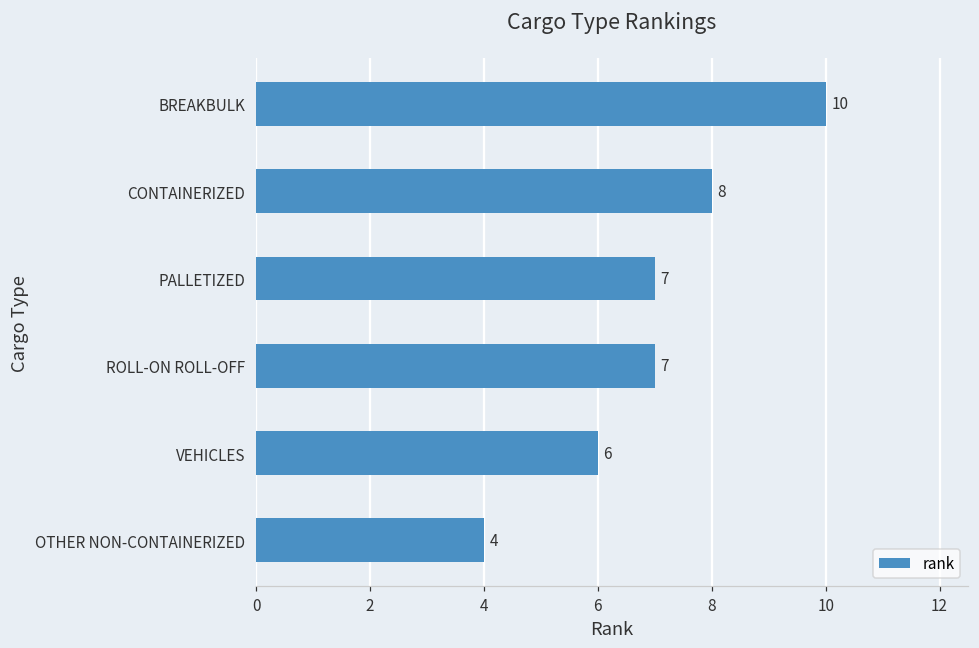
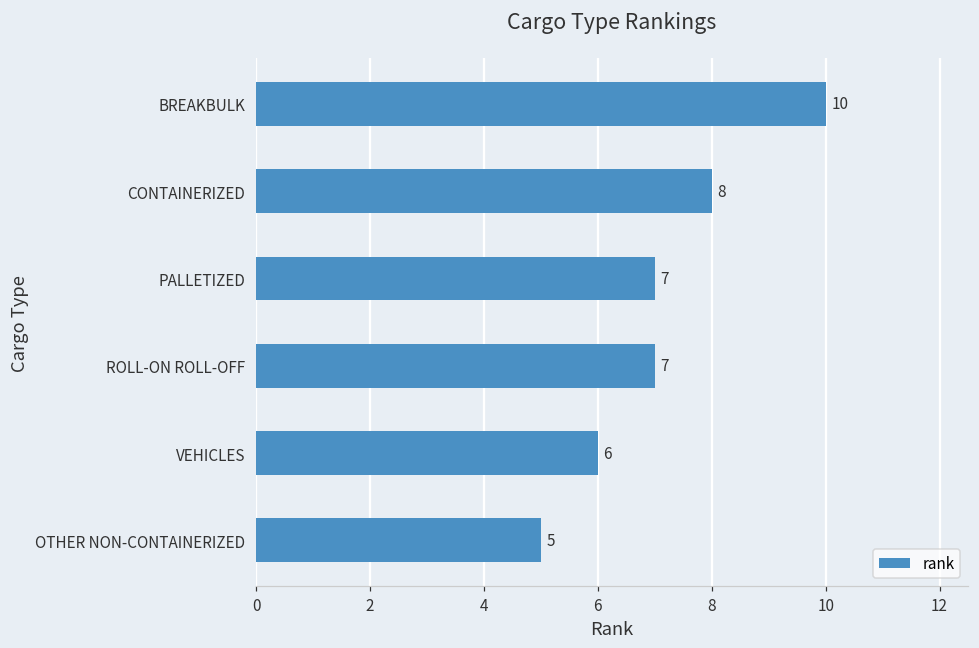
  {
    "BREAKBULK": 10,
    "CONTAINERIZED": 8,
    "PALLETIZED": 7,
    "ROLL-ON ROLL-OFF": 7,
    "VEHICLES": 6,
-   "OTHER NON-CONTAINERIZED": 4
+   "OTHER NON-CONTAINERIZED": 5
  }
